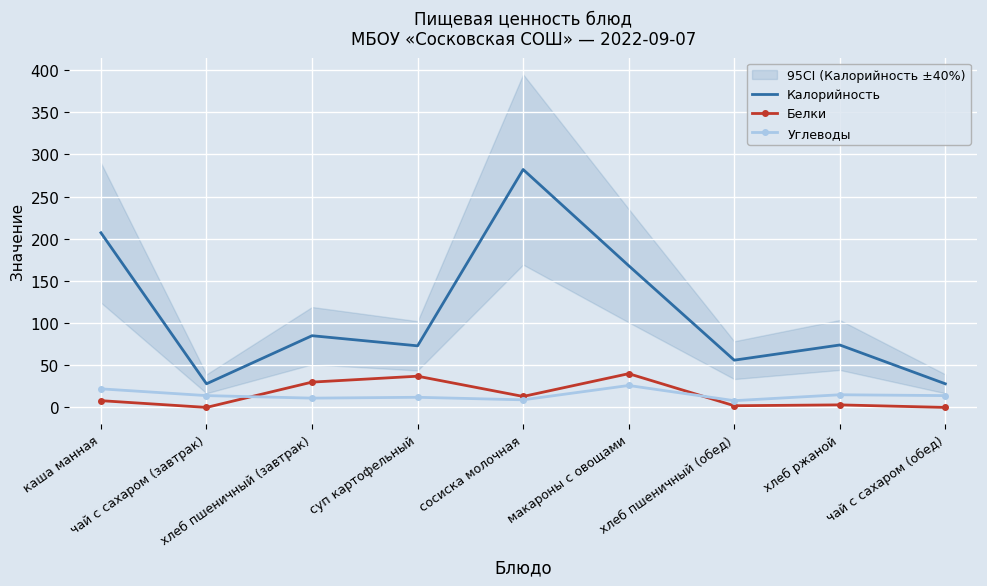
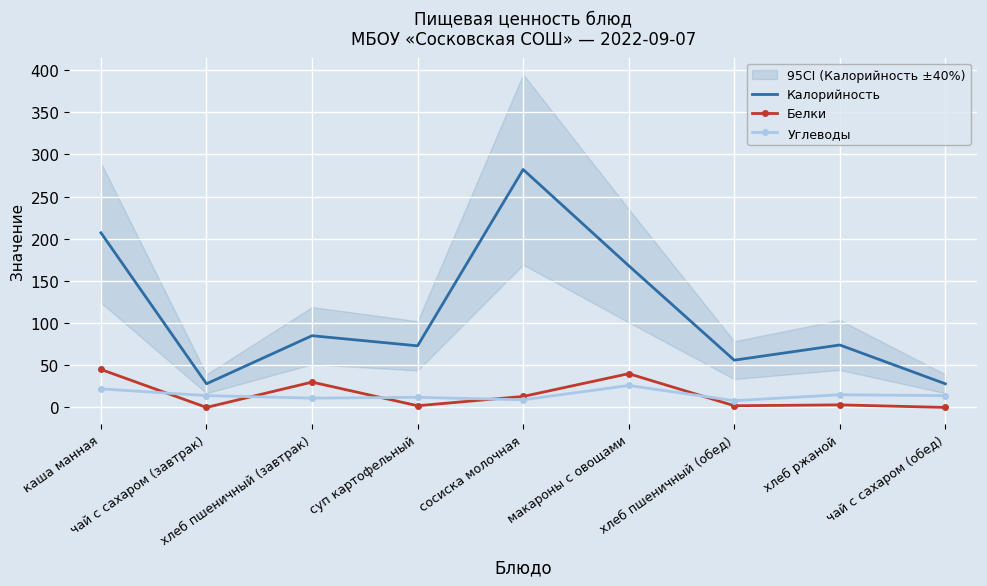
  {
    "Белки": {
-     "каша манная": 10,
+     "каша манная": 50,
      "чай с сахаром (завтрак)": 0,
      "хлеб пшеничный (завтрак)": 30,
-     "суп картофельный": 40,
+     "суп картофельный": 0,
      "сосиска молочная": 10,
      "макароны с овощами": 40,
      "хлеб пшеничный (обед)": 0,
      "хлеб ржаной": 0,
      "чай с сахаром (обед)": 0
    }
  }
